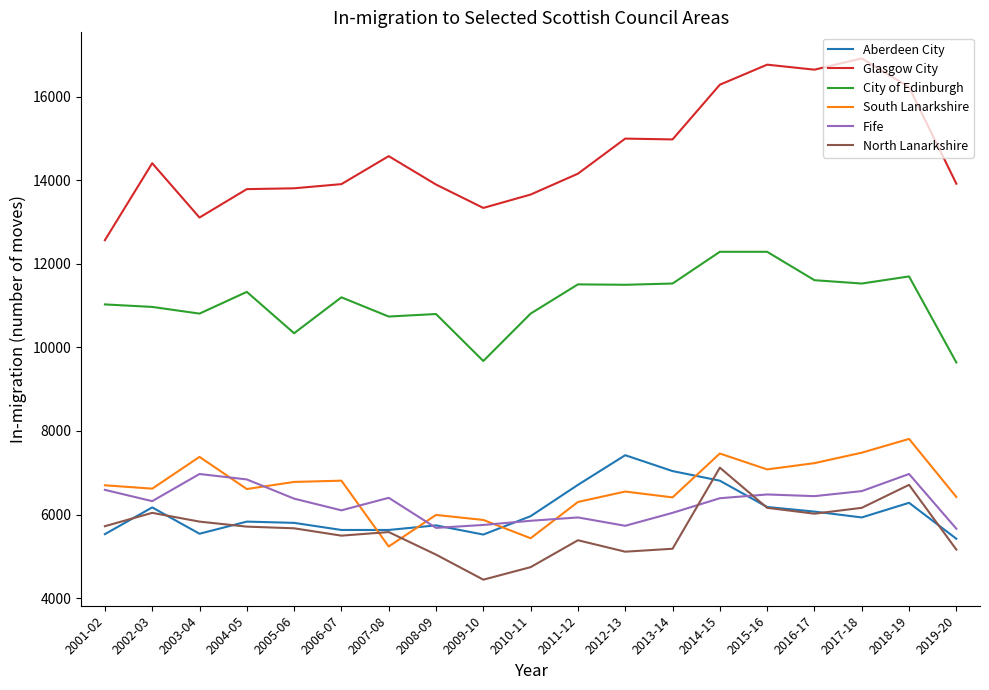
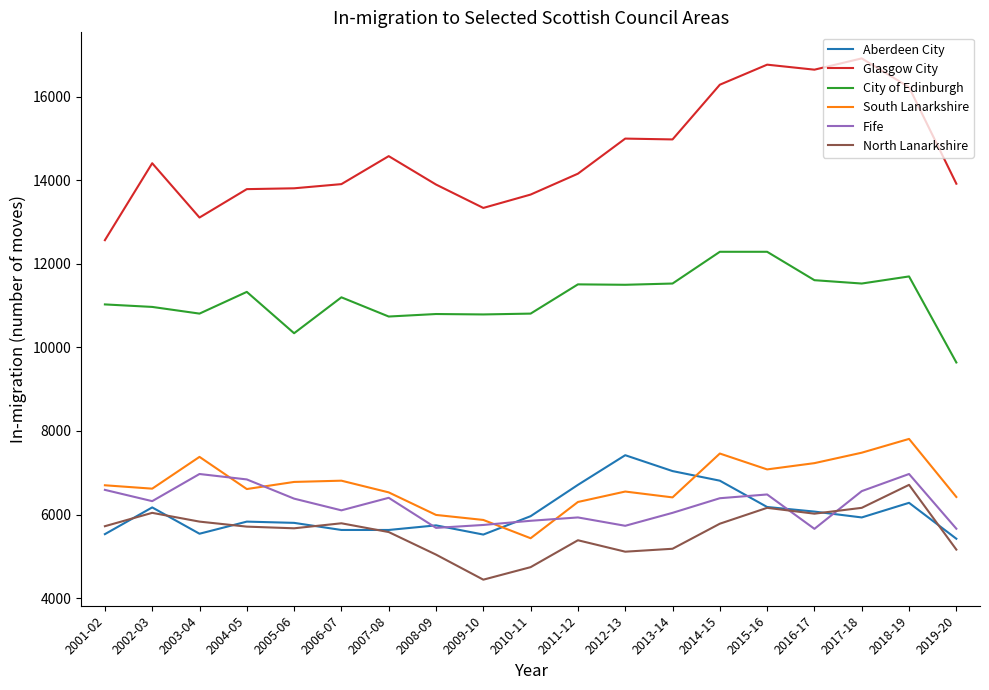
  {
    "Aberdeen City": {
      "2001-02": 5500,
      "2002-03": 6200,
      "2003-04": 5500,
      "2004-05": 5800,
      "2005-06": 5800,
      "2006-07": 5600,
      "2009-10": 5500,
      "2010-11": 6000,
      "2011-12": 6700,
      "2012-13": 7400,
      "2013-14": 7000,
      "2014-15": 6800,
      "2017-18": 5900,
      "2018-19": 6300,
      "2019-20": 5400
    },
    "Glasgow City": {
      "2001-02": 12600,
      "2002-03": 14400,
      "2003-04": 13100,
      "2004-05": 13800,
      "2005-06": 13800,
      "2006-07": 13900,
      "2007-08": 14600,
      "2008-09": 13900,
      "2009-10": 13300,
      "2010-11": 13700,
      "2011-12": 14200,
      "2012-13": 15000,
      "2013-14": 15000,
      "2014-15": 16300,
      "2015-16": 16800,
      "2016-17": 16700,
      "2019-20": 13900
    },
    "City of Edinburgh": {
      "2001-02": 11000,
      "2002-03": 11000,
      "2003-04": 10800,
      "2004-05": 11300,
      "2005-06": 10300,
      "2006-07": 11200,
      "2007-08": 10700,
      "2008-09": 10800,
-     "2009-10": 9700,
+     "2009-10": 10800,
      "2010-11": 10800,
      "2011-12": 11500,
      "2012-13": 11500,
      "2013-14": 11500,
      "2014-15": 12300,
      "2015-16": 12300,
      "2016-17": 11600,
      "2017-18": 11500,
      "2018-19": 11700,
      "2019-20": 9600
    },
    "South Lanarkshire": {
      "2001-02": 6700,
      "2002-03": 6600,
      "2003-04": 7400,
      "2004-05": 6600,
      "2005-06": 6800,
      "2006-07": 6800,
-     "2007-08": 5200,
+     "2007-08": 6500,
      "2008-09": 6000,
      "2009-10": 5900,
      "2010-11": 5400,
      "2011-12": 6300,
      "2012-13": 6600,
      "2013-14": 6400,
      "2014-15": 7500,
      "2015-16": 7100,
      "2016-17": 7200,
      "2017-18": 7500,
      "2018-19": 7800,
      "2019-20": 6400
    },
    "Fife": {
      "2001-02": 6600,
      "2002-03": 6300,
      "2003-04": 7000,
      "2004-05": 6800,
      "2005-06": 6400,
      "2006-07": 6100,
      "2007-08": 6400,
      "2009-10": 5800,
      "2010-11": 5900,
      "2011-12": 5900,
      "2012-13": 5700,
      "2013-14": 6000,
      "2014-15": 6400,
      "2015-16": 6500,
-     "2016-17": 6400,
+     "2016-17": 5700,
      "2017-18": 6600,
      "2018-19": 7000,
      "2019-20": 5700
    },
    "North Lanarkshire": {
      "2001-02": 5700,
      "2002-03": 6000,
      "2003-04": 5800,
      "2004-05": 5700,
      "2005-06": 5700,
-     "2006-07": 5500,
+     "2006-07": 5800,
      "2008-09": 5000,
      "2009-10": 4400,
      "2010-11": 4700,
      "2011-12": 5400,
      "2012-13": 5100,
      "2013-14": 5200,
-     "2014-15": 7100,
+     "2014-15": 5800,
      "2017-18": 6200,
      "2018-19": 6700,
      "2019-20": 5200
    }
  }
